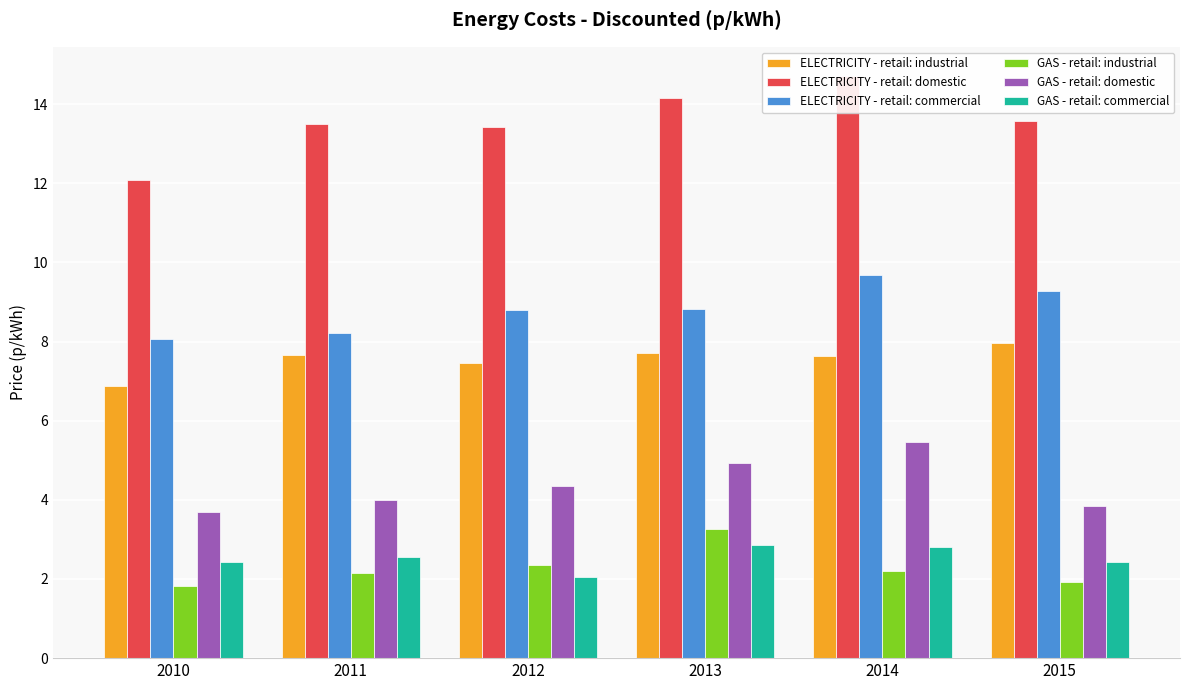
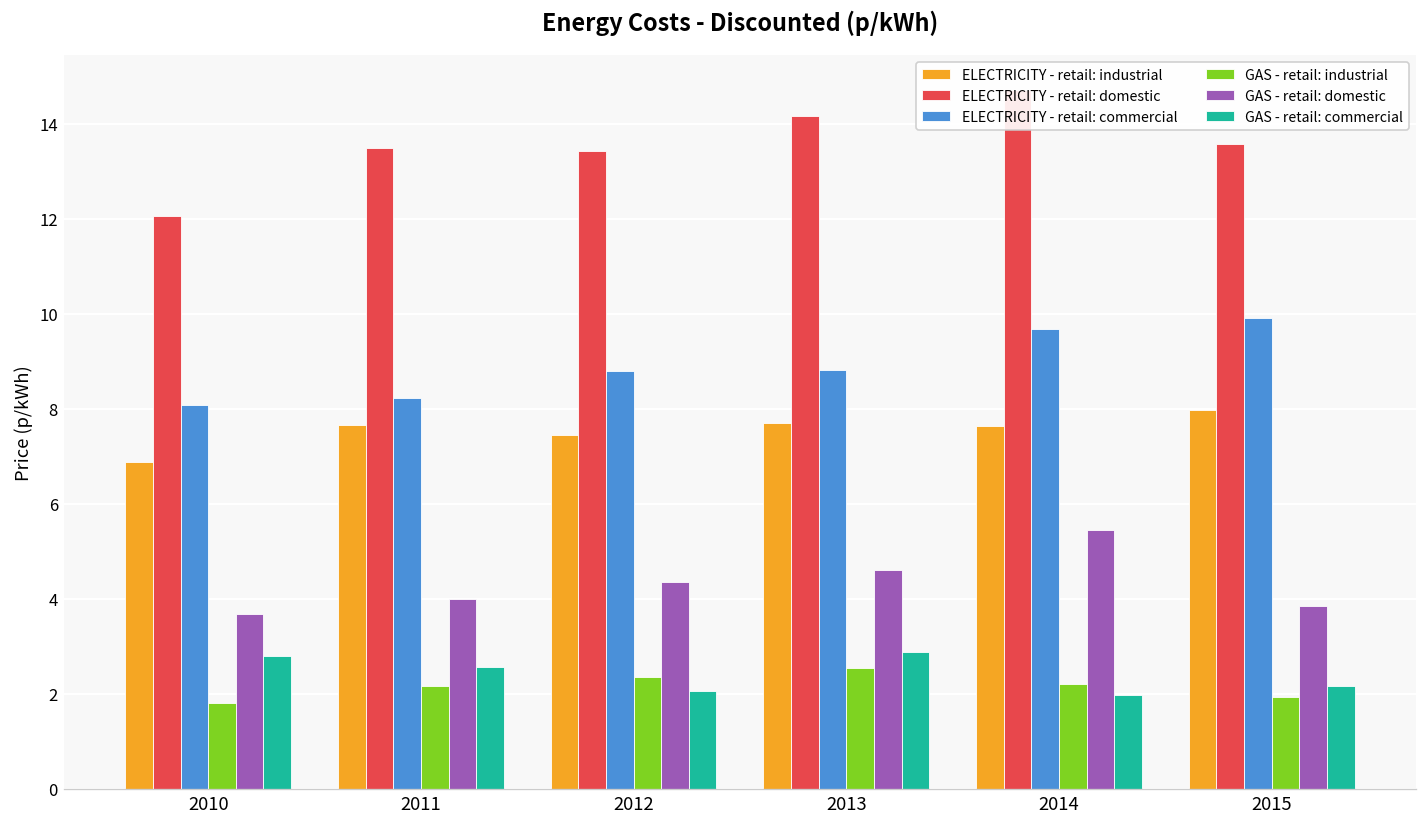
  {
    "ELECTRICITY - retail: industrial": {
      "2010": 6.9,
      "2011": 7.7,
      "2012": 7.5,
      "2013": 7.7,
      "2014": 7.6,
      "2015": 8.0
    },
    "ELECTRICITY - retail: domestic": {
      "2010": 12.1,
      "2011": 13.5,
      "2012": 13.4,
      "2013": 14.2,
      "2015": 13.6
    },
    "ELECTRICITY - retail: commercial": {
      "2010": 8.1,
      "2011": 8.2,
      "2012": 8.8,
      "2013": 8.8,
      "2014": 9.7,
-     "2015": 9.3
+     "2015": 9.9
    },
    "GAS - retail: industrial": {
      "2010": 1.8,
      "2011": 2.2,
      "2012": 2.3,
-     "2013": 3.3,
+     "2013": 2.5,
      "2014": 2.2,
      "2015": 1.9
    },
    "GAS - retail: domestic": {
      "2010": 3.7,
      "2011": 4.0,
      "2012": 4.3,
-     "2013": 4.9,
+     "2013": 4.6,
      "2014": 5.5,
      "2015": 3.8
    },
    "GAS - retail: commercial": {
-     "2010": 2.4,
+     "2010": 2.8,
      "2011": 2.6,
      "2012": 2.1,
      "2013": 2.9,
-     "2014": 2.8,
-     "2015": 2.4
+     "2014": 2.0,
+     "2015": 2.2
    }
  }
